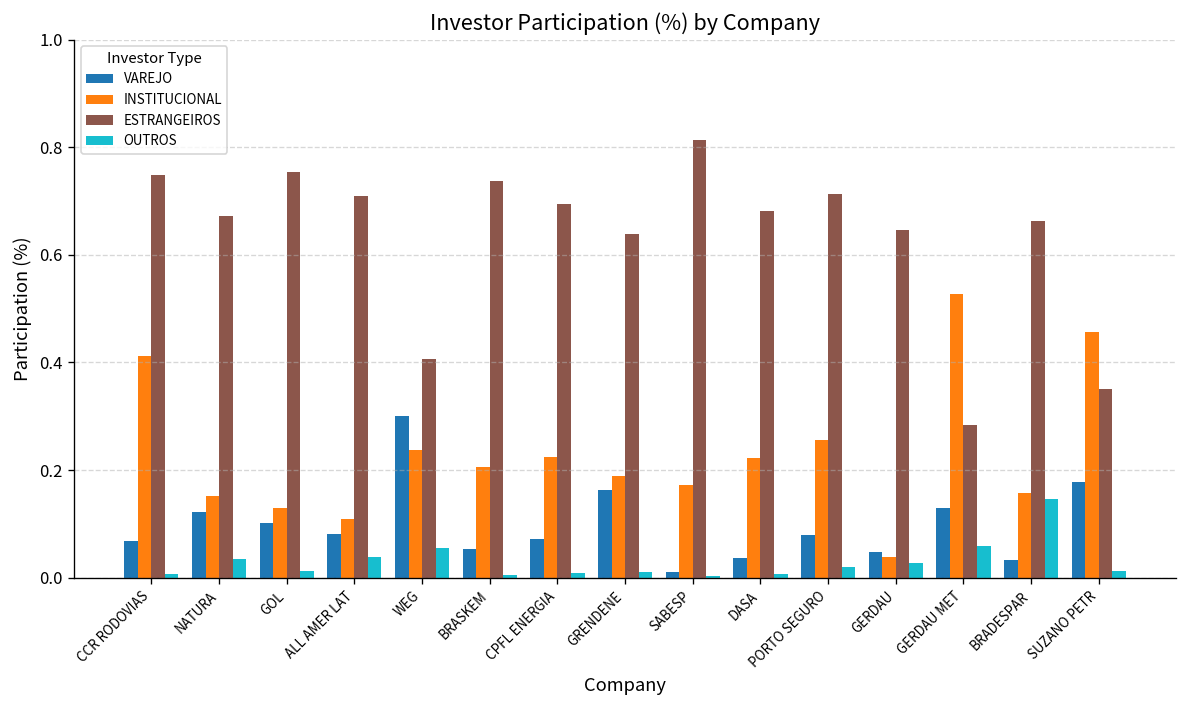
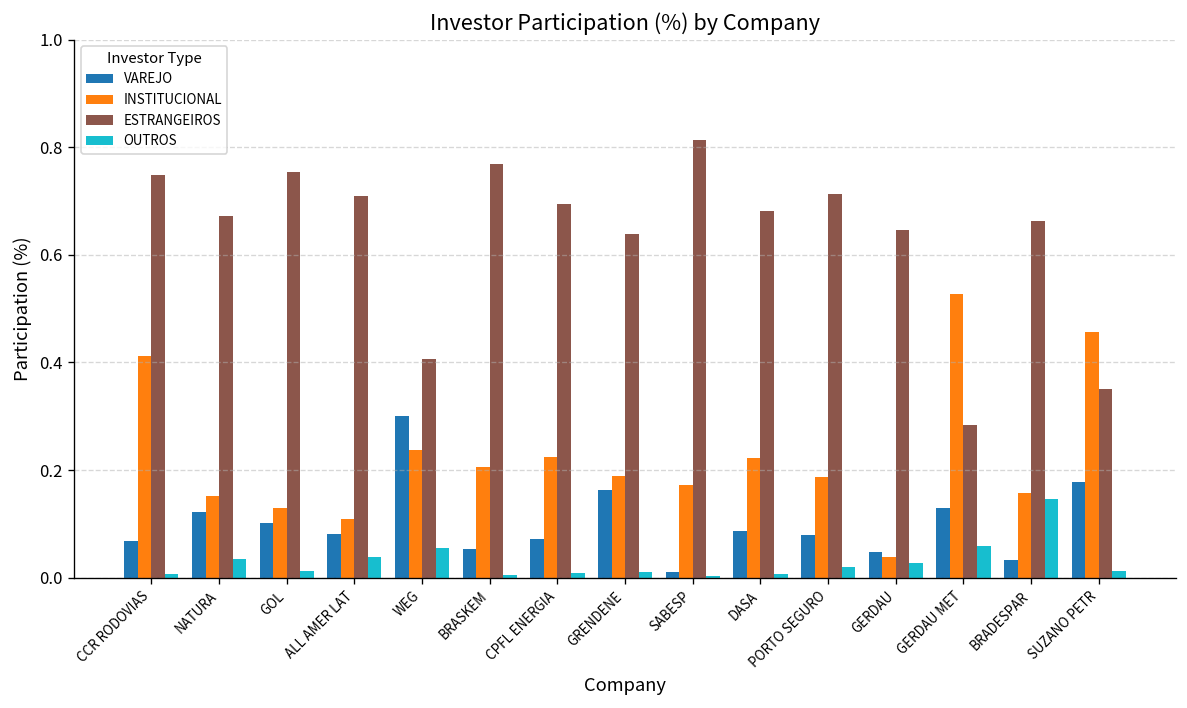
  {
    "VAREJO": {
      "CCR RODOVIAS": 0.07,
      "NATURA": 0.12,
      "GOL": 0.10,
      "ALL AMER LAT": 0.08,
      "WEG": 0.30,
      "BRASKEM": 0.05,
      "CPFL ENERGIA": 0.07,
      "GRENDENE": 0.16,
      "SABESP": 0.01,
-     "DASA": 0.04,
+     "DASA": 0.09,
      "PORTO SEGURO": 0.08,
      "GERDAU": 0.05,
      "GERDAU MET": 0.13,
      "BRADESPAR": 0.03,
      "SUZANO PETR": 0.18
    },
    "INSTITUCIONAL": {
      "CCR RODOVIAS": 0.41,
      "NATURA": 0.15,
      "GOL": 0.13,
      "ALL AMER LAT": 0.11,
      "WEG": 0.24,
      "BRASKEM": 0.21,
      "CPFL ENERGIA": 0.22,
      "GRENDENE": 0.19,
      "SABESP": 0.17,
      "DASA": 0.22,
-     "PORTO SEGURO": 0.26,
+     "PORTO SEGURO": 0.19,
      "GERDAU": 0.04,
      "GERDAU MET": 0.53,
      "BRADESPAR": 0.16,
      "SUZANO PETR": 0.46
    },
    "ESTRANGEIROS": {
      "CCR RODOVIAS": 0.75,
      "NATURA": 0.67,
      "GOL": 0.75,
      "ALL AMER LAT": 0.71,
      "WEG": 0.41,
-     "BRASKEM": 0.74,
+     "BRASKEM": 0.77,
      "CPFL ENERGIA": 0.69,
      "GRENDENE": 0.64,
      "SABESP": 0.81,
      "DASA": 0.68,
      "PORTO SEGURO": 0.71,
      "GERDAU": 0.65,
      "GERDAU MET": 0.28,
      "BRADESPAR": 0.66,
      "SUZANO PETR": 0.35
    },
    "OUTROS": {
      "CCR RODOVIAS": 0.01,
      "NATURA": 0.04,
      "GOL": 0.01,
      "ALL AMER LAT": 0.04,
      "WEG": 0.05,
      "BRASKEM": 0.01,
      "CPFL ENERGIA": 0.01,
      "GRENDENE": 0.01,
      "DASA": 0.01,
      "PORTO SEGURO": 0.02,
      "GERDAU": 0.03,
      "GERDAU MET": 0.06,
      "BRADESPAR": 0.15,
      "SUZANO PETR": 0.01
    }
  }
